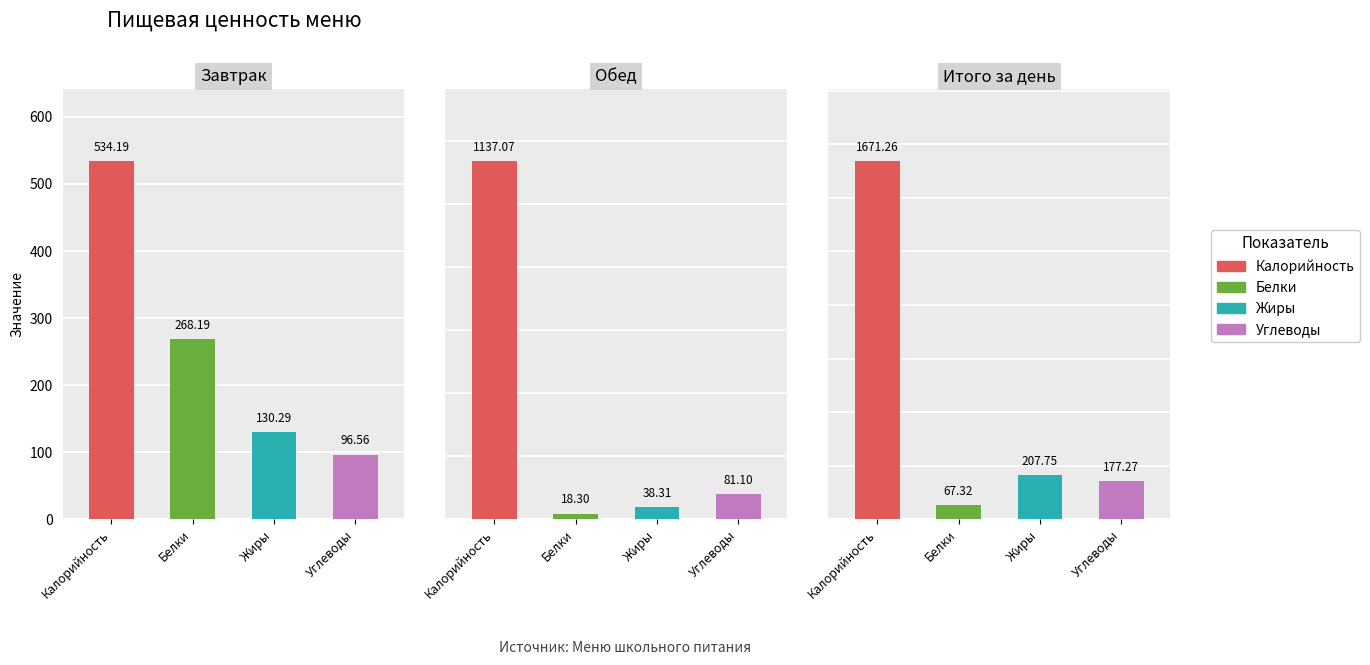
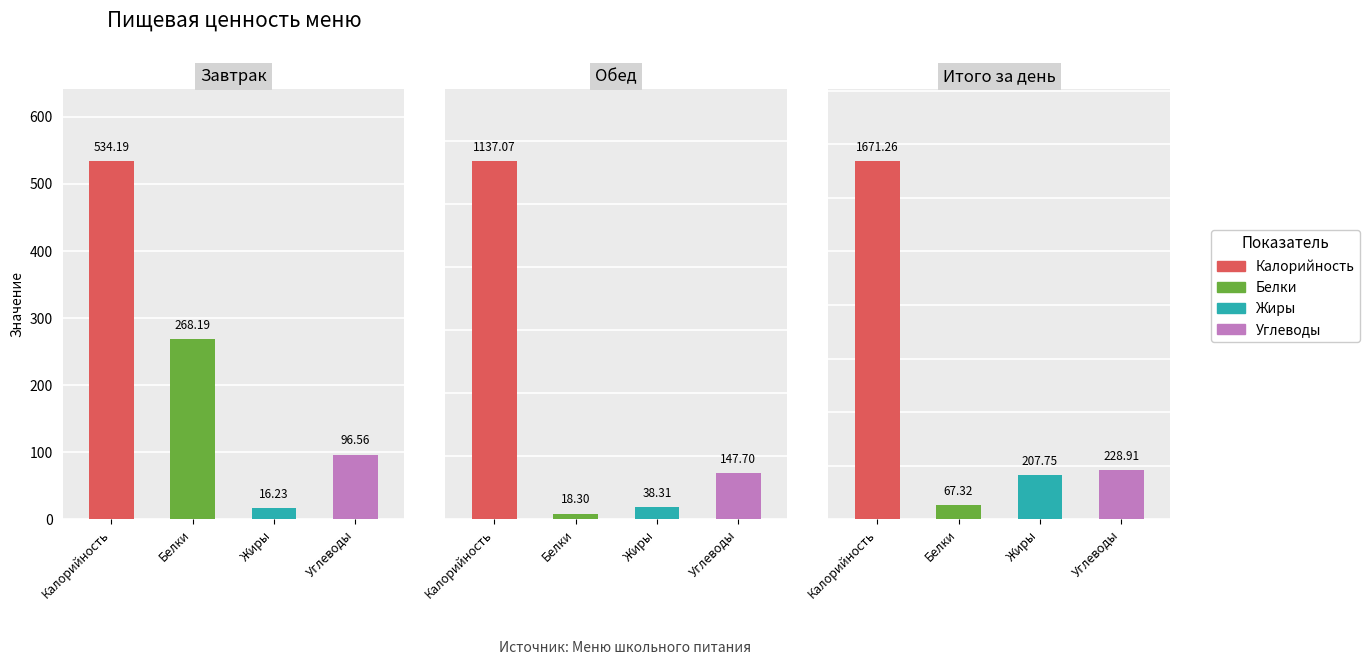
  {
    "Завтрак": {
      "Калорийность": 534.19,
      "Белки": 268.19,
-     "Жиры": 130.29,
+     "Жиры": 16.23,
      "Углеводы": 96.56
    },
    "Обед": {
      "Калорийность": 1137.07,
      "Белки": 18.30,
      "Жиры": 38.31,
-     "Углеводы": 81.10
+     "Углеводы": 147.70
    },
    "Итого за день": {
      "Калорийность": 1671.26,
      "Белки": 67.32,
      "Жиры": 207.75,
-     "Углеводы": 177.27
+     "Углеводы": 228.91
    }
  }
